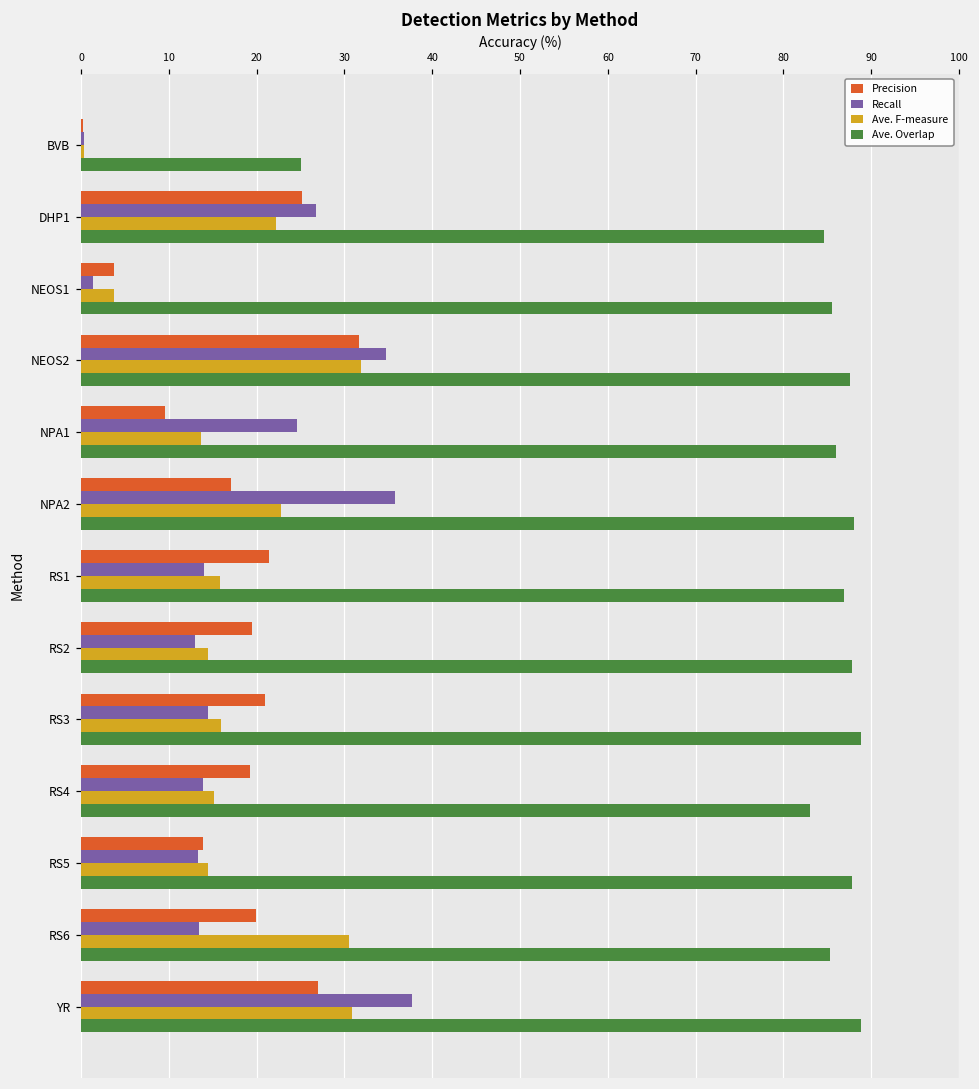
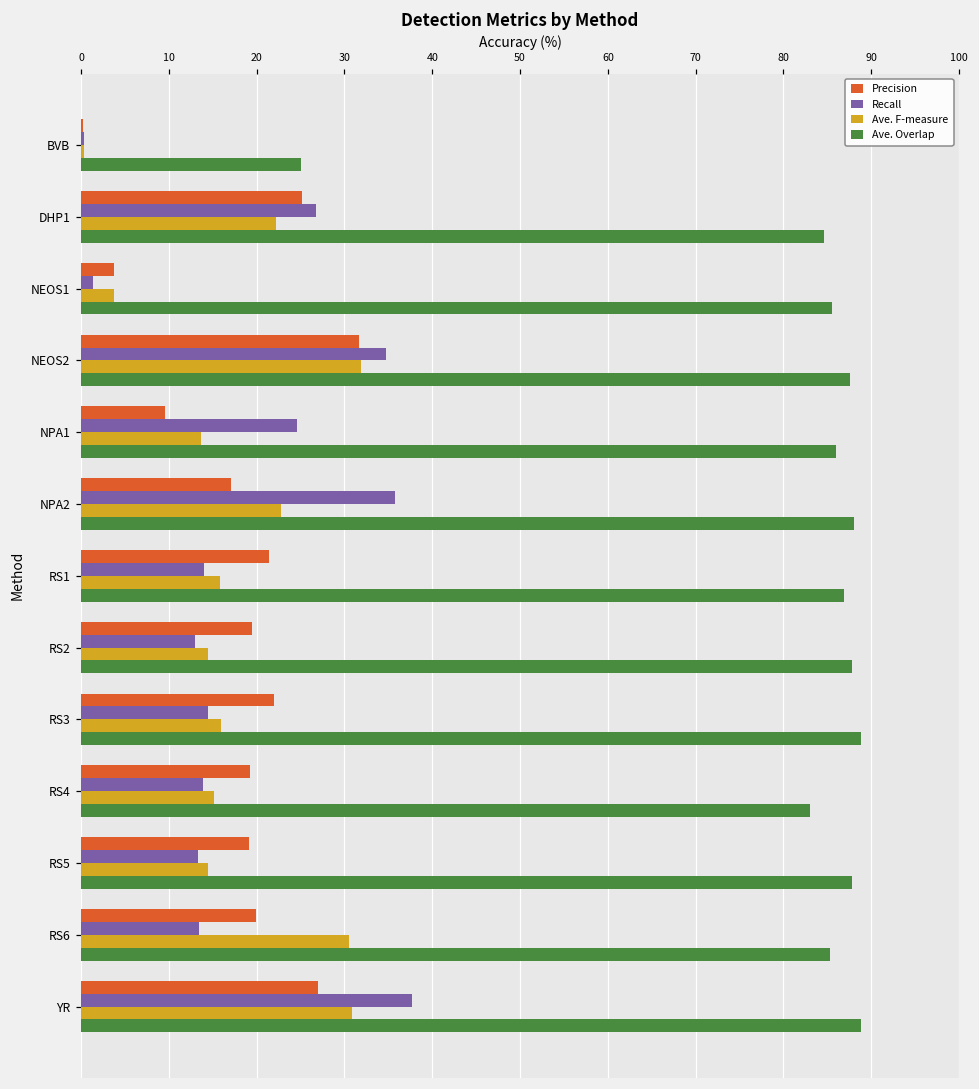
  {
    "Precision": {
      "DHP1": 25,
      "NEOS1": 4,
      "NEOS2": 32,
      "NPA1": 10,
      "NPA2": 17,
      "RS1": 21,
      "RS2": 20,
-     "RS3": 21,
+     "RS3": 22,
      "RS4": 19,
-     "RS5": 14,
+     "RS5": 19,
      "RS6": 20,
      "YR": 27
    },
    "Recall": {
      "DHP1": 27,
      "NEOS1": 1,
      "NEOS2": 35,
      "NPA1": 25,
      "NPA2": 36,
      "RS1": 14,
      "RS2": 13,
      "RS3": 14,
      "RS4": 14,
      "RS5": 13,
      "RS6": 13,
      "YR": 38
    },
    "Ave. F-measure": {
      "DHP1": 22,
      "NEOS1": 4,
      "NEOS2": 32,
      "NPA1": 14,
      "NPA2": 23,
      "RS1": 16,
      "RS2": 14,
      "RS3": 16,
      "RS4": 15,
      "RS5": 14,
      "RS6": 31,
      "YR": 31
    },
    "Ave. Overlap": {
      "BVB": 25,
      "DHP1": 85,
      "NEOS1": 86,
      "NEOS2": 88,
      "NPA1": 86,
      "NPA2": 88,
      "RS1": 87,
      "RS2": 88,
      "RS3": 89,
      "RS4": 83,
      "RS5": 88,
      "RS6": 85,
      "YR": 89
    }
  }
